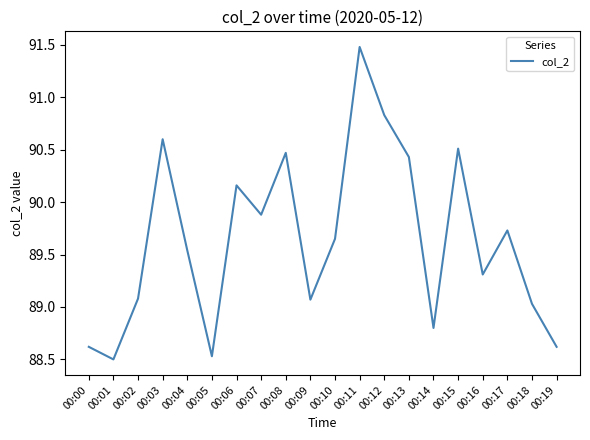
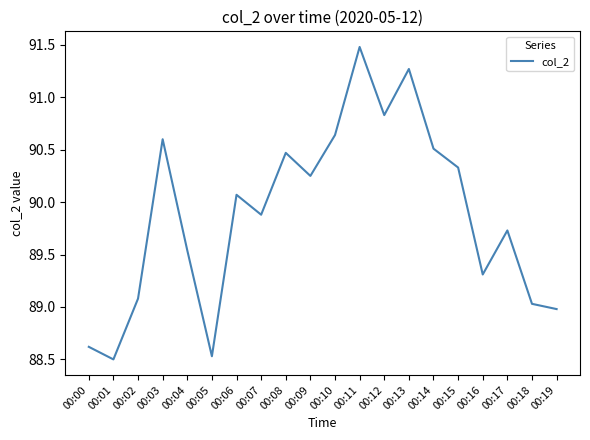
  {
    "00:00": 88.62,
    "00:01": 88.50,
    "00:02": 89.08,
    "00:03": 90.60,
    "00:04": 89.54,
    "00:05": 88.53,
-   "00:06": 90.16,
+   "00:06": 90.07,
    "00:07": 89.88,
    "00:08": 90.47,
-   "00:09": 89.07,
-   "00:10": 89.65,
+   "00:09": 90.25,
+   "00:10": 90.64,
    "00:11": 91.48,
    "00:12": 90.83,
-   "00:13": 90.43,
-   "00:14": 88.80,
-   "00:15": 90.51,
+   "00:13": 91.27,
+   "00:14": 90.51,
+   "00:15": 90.33,
    "00:16": 89.31,
    "00:17": 89.73,
    "00:18": 89.03,
-   "00:19": 88.62
+   "00:19": 88.98
  }
